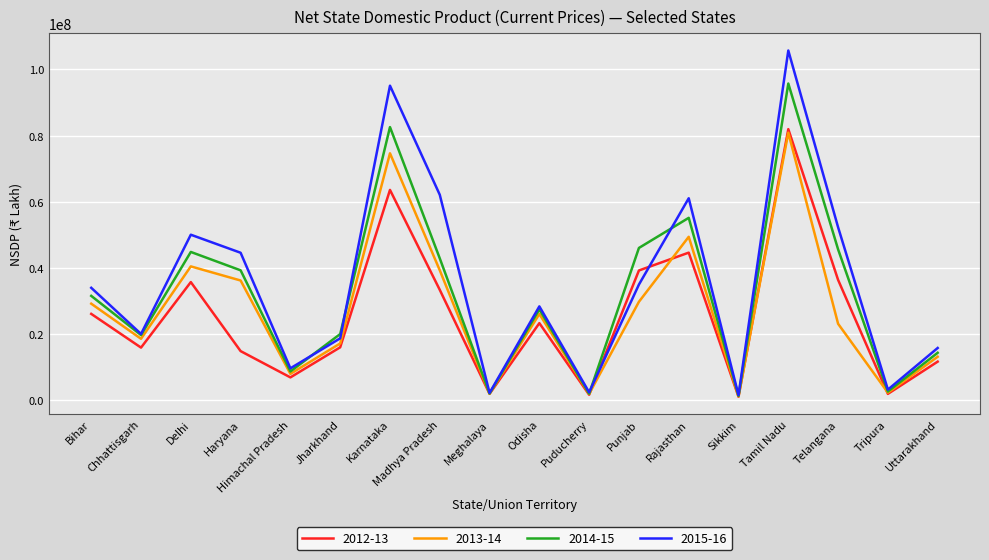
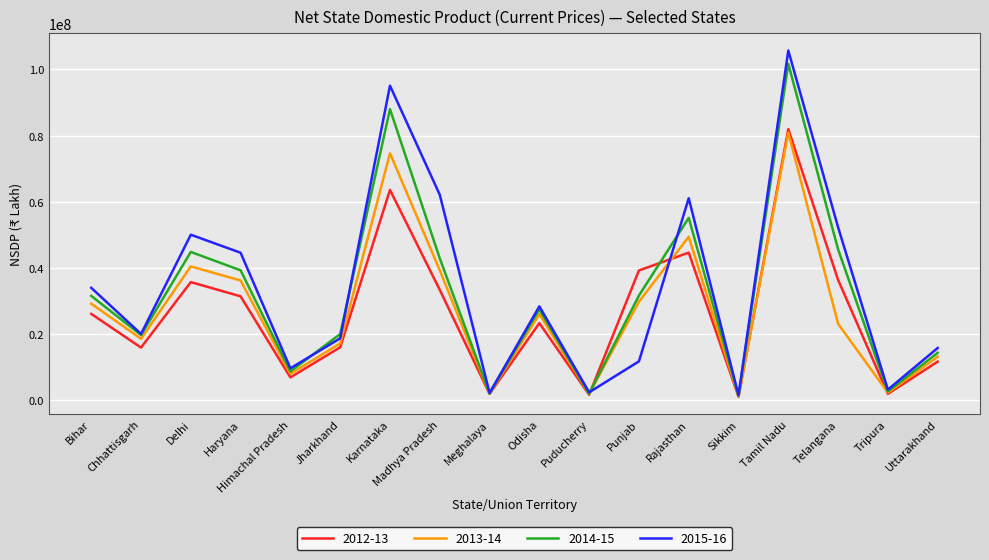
  {
    "2012-13": {
      "Bihar": 26000000,
      "Chhattisgarh": 16000000,
      "Delhi": 36000000,
-     "Haryana": 15000000,
+     "Haryana": 31000000,
      "Himachal Pradesh": 7000000,
      "Jharkhand": 16000000,
      "Karnataka": 64000000,
      "Madhya Pradesh": 33000000,
      "Odisha": 23000000,
      "Punjab": 39000000,
      "Rajasthan": 45000000,
      "Tamil Nadu": 82000000,
      "Telangana": 36000000,
      "Uttarakhand": 12000000
    },
    "2013-14": {
      "Bihar": 29000000,
      "Chhattisgarh": 19000000,
      "Delhi": 40000000,
      "Haryana": 36000000,
      "Jharkhand": 17000000,
      "Karnataka": 75000000,
      "Madhya Pradesh": 39000000,
      "Odisha": 26000000,
      "Punjab": 30000000,
      "Rajasthan": 49000000,
      "Tamil Nadu": 81000000,
      "Telangana": 23000000,
      "Uttarakhand": 13000000
    },
    "2014-15": {
      "Bihar": 32000000,
      "Delhi": 45000000,
      "Haryana": 39000000,
      "Jharkhand": 20000000,
-     "Karnataka": 83000000,
+     "Karnataka": 88000000,
      "Madhya Pradesh": 43000000,
      "Odisha": 27000000,
-     "Punjab": 46000000,
+     "Punjab": 32000000,
      "Rajasthan": 55000000,
-     "Tamil Nadu": 96000000,
+     "Tamil Nadu": 102000000,
      "Telangana": 46000000,
      "Uttarakhand": 14000000
    },
    "2015-16": {
      "Bihar": 34000000,
      "Delhi": 50000000,
      "Haryana": 45000000,
      "Himachal Pradesh": 10000000,
      "Jharkhand": 19000000,
      "Karnataka": 95000000,
      "Madhya Pradesh": 62000000,
      "Odisha": 28000000,
-     "Punjab": 35000000,
+     "Punjab": 12000000,
      "Rajasthan": 61000000,
      "Tamil Nadu": 106000000,
      "Telangana": 52000000,
      "Uttarakhand": 16000000
    }
  }
